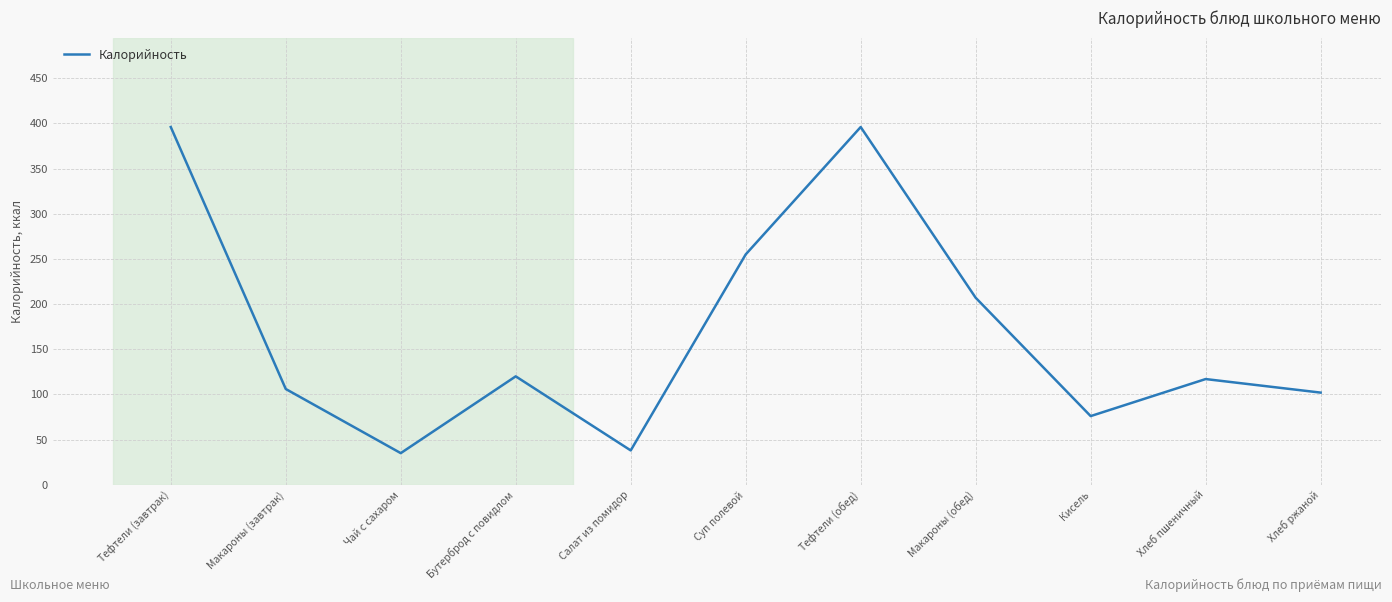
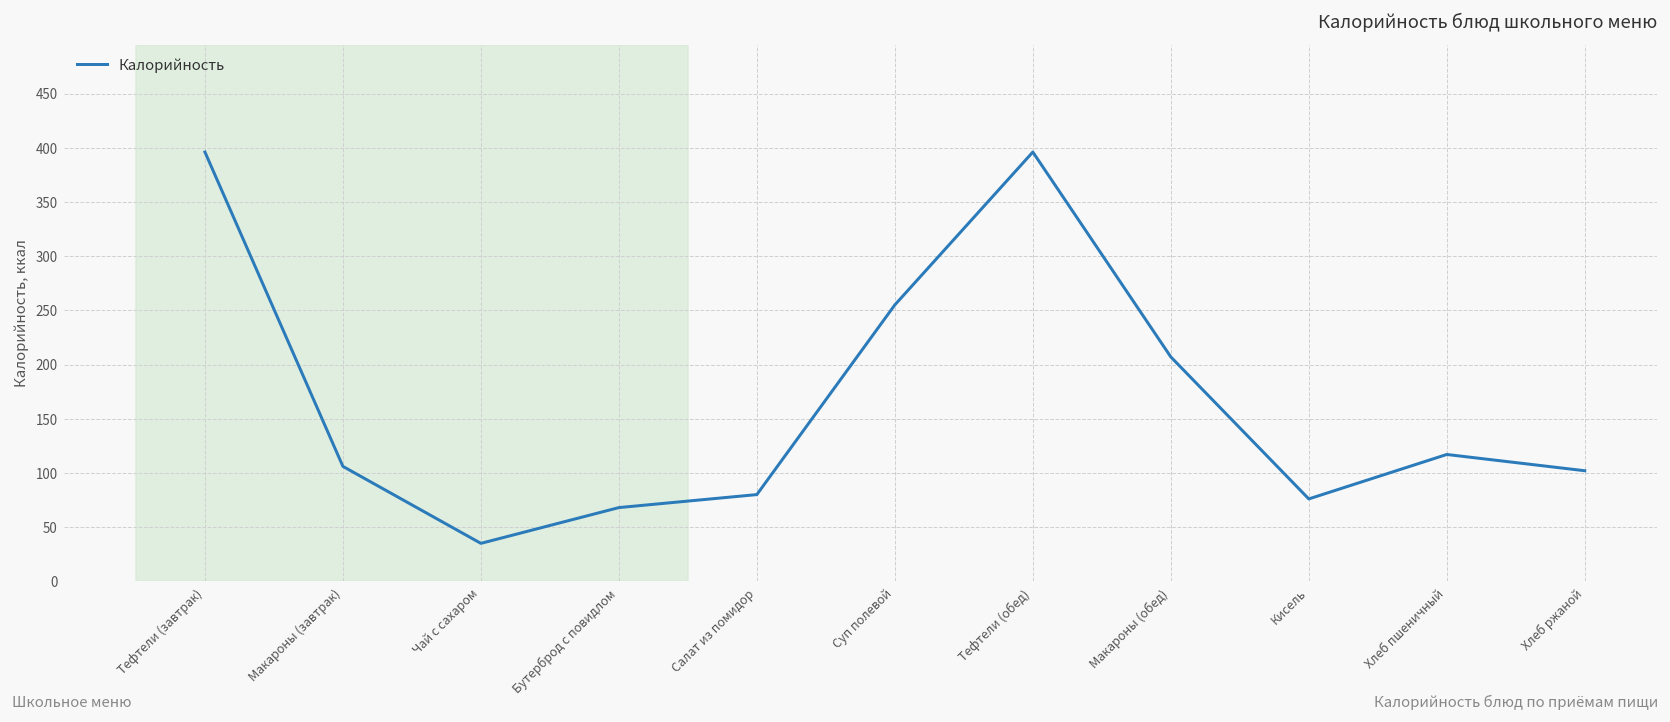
  {
    "Тефтели (завтрак)": 400,
    "Макароны (завтрак)": 110,
    "Чай с сахаром": 40,
-   "Бутерброд с повидлом": 120,
-   "Салат из помидор": 40,
+   "Бутерброд с повидлом": 70,
+   "Салат из помидор": 80,
    "Суп полевой": 260,
    "Тефтели (обед)": 400,
    "Макароны (обед)": 210,
    "Кисель": 80,
    "Хлеб пшеничный": 120,
    "Хлеб ржаной": 100
  }
